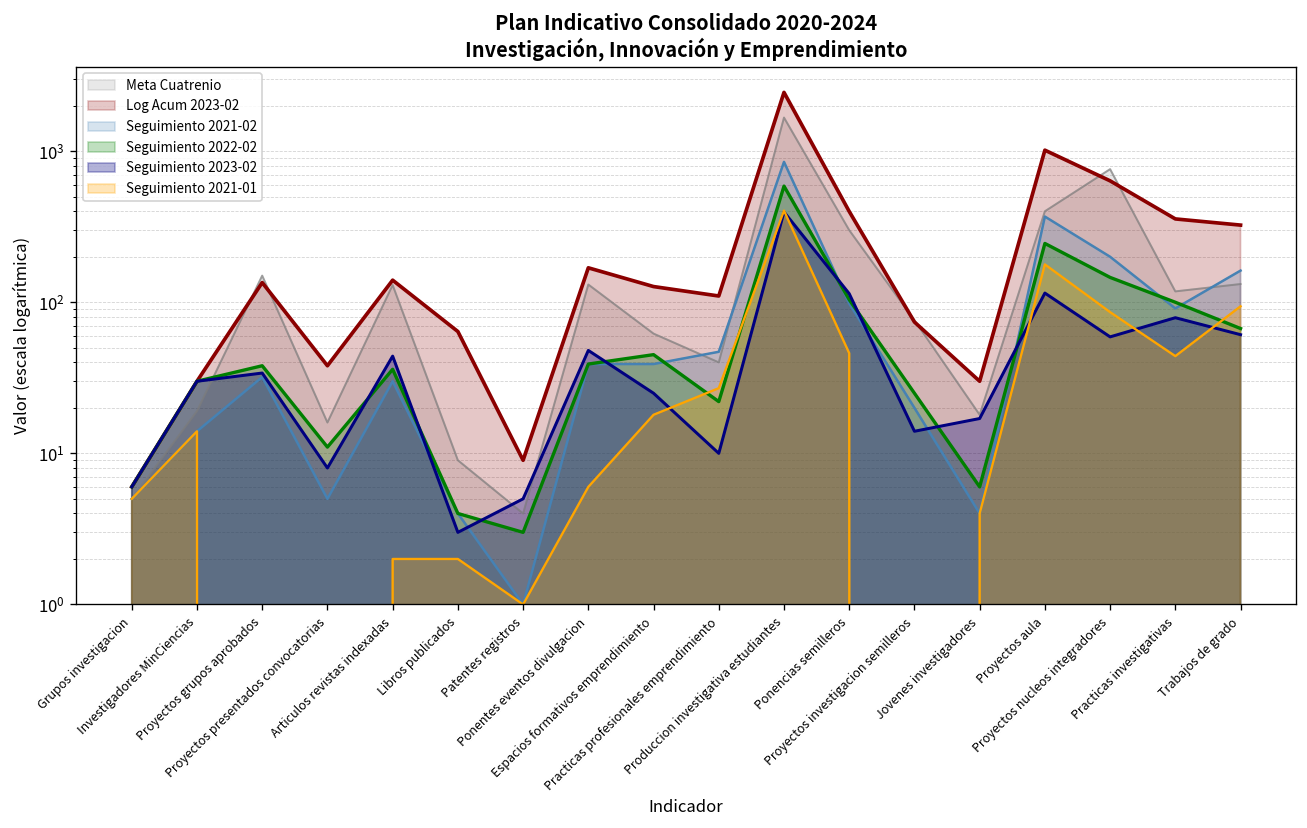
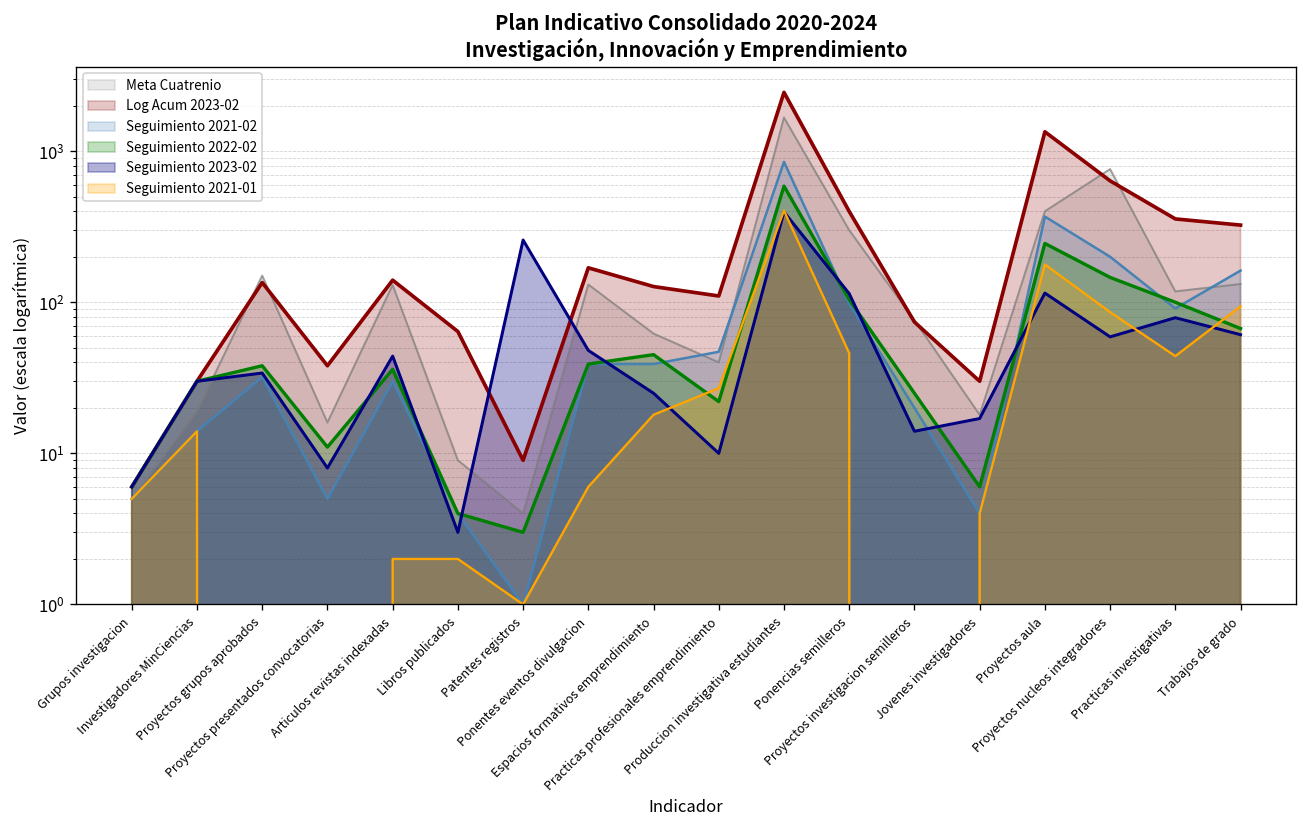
  {
    "Log Acum 2023-02": {
      "Proyectos grupos aprobados": 140,
      "Proyectos presentados convocatorias": 38,
      "Articulos revistas indexadas": 140,
      "Libros publicados": 60,
      "Patentes registros": 9,
      "Ponentes eventos divulgacion": 170,
      "Espacios formativos emprendimiento": 130,
      "Practicas profesionales emprendimiento": 110,
      "Produccion investigativa estudiantes": 2400,
      "Ponencias semilleros": 400,
      "Jovenes investigadores": 30,
-     "Proyectos aula": 1000,
+     "Proyectos aula": 1300,
      "Proyectos nucleos integradores": 600,
      "Practicas investigativas": 360,
      "Trabajos de grado": 320
    },
    "Seguimiento 2022-02": {
      "Proyectos grupos aprobados": 38,
      "Proyectos presentados convocatorias": 11,
      "Articulos revistas indexadas": 36,
      "Patentes registros": 3,
      "Espacios formativos emprendimiento": 45,
      "Practicas profesionales emprendimiento": 22,
      "Produccion investigativa estudiantes": 600,
      "Ponencias semilleros": 100,
      "Proyectos investigacion semilleros": 25,
      "Jovenes investigadores": 6,
      "Proyectos aula": 250,
      "Proyectos nucleos integradores": 150,
      "Practicas investigativas": 100,
      "Trabajos de grado": 70
    },
    "Seguimiento 2023-02": {
      "Proyectos grupos aprobados": 34,
      "Proyectos presentados convocatorias": 8,
      "Articulos revistas indexadas": 44,
      "Libros publicados": 3,
-     "Patentes registros": 5,
+     "Patentes registros": 260,
      "Ponentes eventos divulgacion": 48,
      "Espacios formativos emprendimiento": 25,
      "Practicas profesionales emprendimiento": 10,
      "Ponencias semilleros": 110,
      "Proyectos investigacion semilleros": 14,
      "Jovenes investigadores": 17,
      "Proyectos aula": 120,
      "Proyectos nucleos integradores": 60,
      "Practicas investigativas": 80,
      "Trabajos de grado": 60
    },
    "Seguimiento 2021-01": {
      "Articulos revistas indexadas": 2,
      "Libros publicados": 2,
      "Ponentes eventos divulgacion": 6,
      "Espacios formativos emprendimiento": 18,
      "Practicas profesionales emprendimiento": 27,
      "Ponencias semilleros": 46,
      "Proyectos aula": 180,
      "Proyectos nucleos integradores": 90,
      "Practicas investigativas": 44,
      "Trabajos de grado": 90
    }
  }
